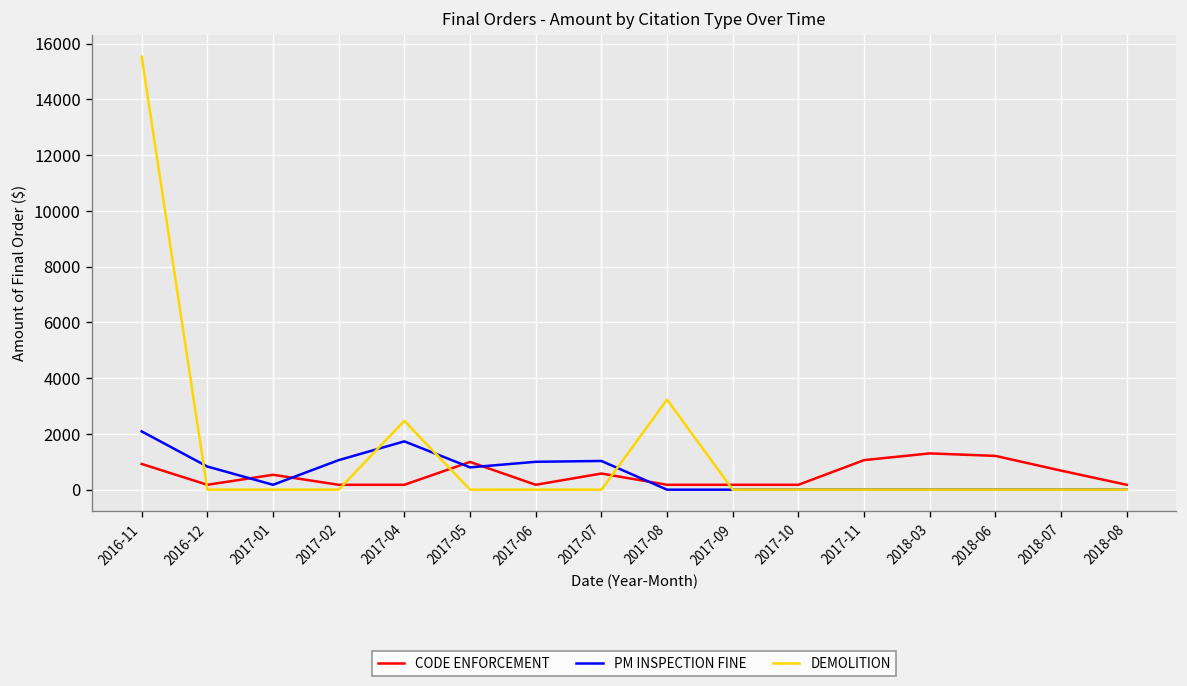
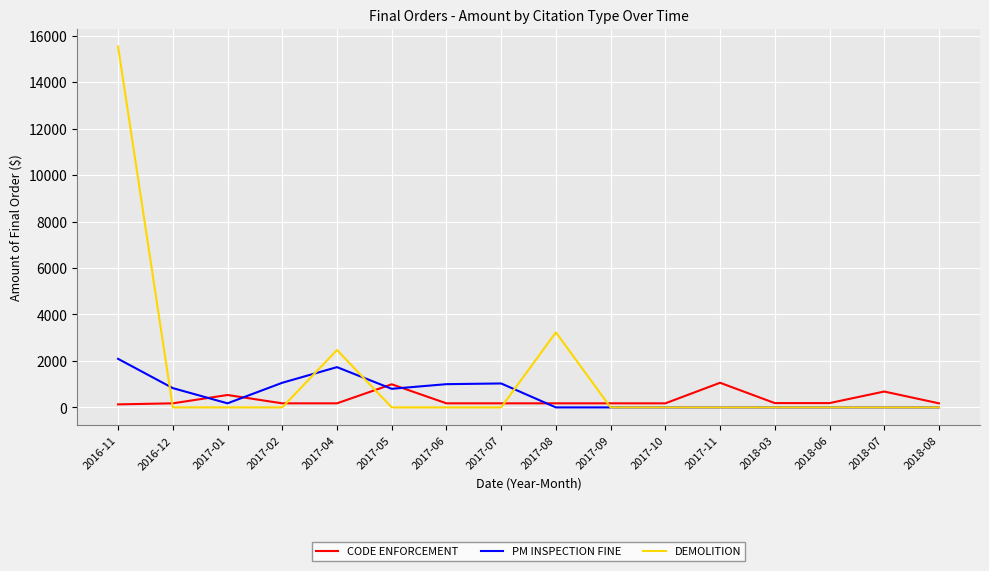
  {
    "CODE ENFORCEMENT": {
-     "2016-11": 900,
+     "2016-11": 100,
      "2016-12": 200,
      "2017-01": 500,
      "2017-02": 200,
      "2017-04": 200,
      "2017-05": 1000,
      "2017-06": 200,
-     "2017-07": 600,
+     "2017-07": 200,
      "2017-08": 200,
      "2017-09": 200,
      "2017-10": 200,
      "2017-11": 1100,
-     "2018-03": 1300,
-     "2018-06": 1200,
+     "2018-03": 200,
+     "2018-06": 200,
      "2018-07": 700,
      "2018-08": 200
    },
    "PM INSPECTION FINE": {
      "2016-11": 2100,
      "2016-12": 800,
      "2017-01": 200,
      "2017-02": 1100,
      "2017-04": 1700,
      "2017-05": 800,
      "2017-06": 1000,
      "2017-07": 1000,
      "2017-08": 0
    },
    "DEMOLITION": {
      "2016-11": 15500,
      "2016-12": 0,
      "2017-01": 0,
      "2017-02": 0,
      "2017-04": 2500,
      "2017-05": 0,
      "2017-06": 0,
      "2017-07": 0,
      "2017-08": 3200
    }
  }
